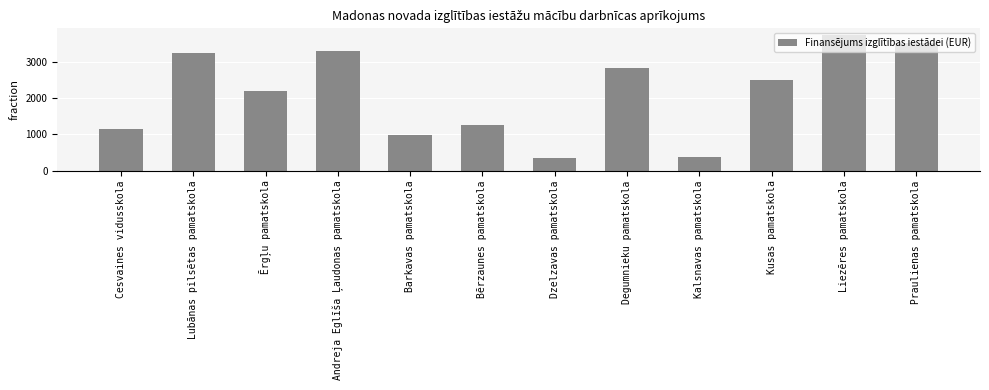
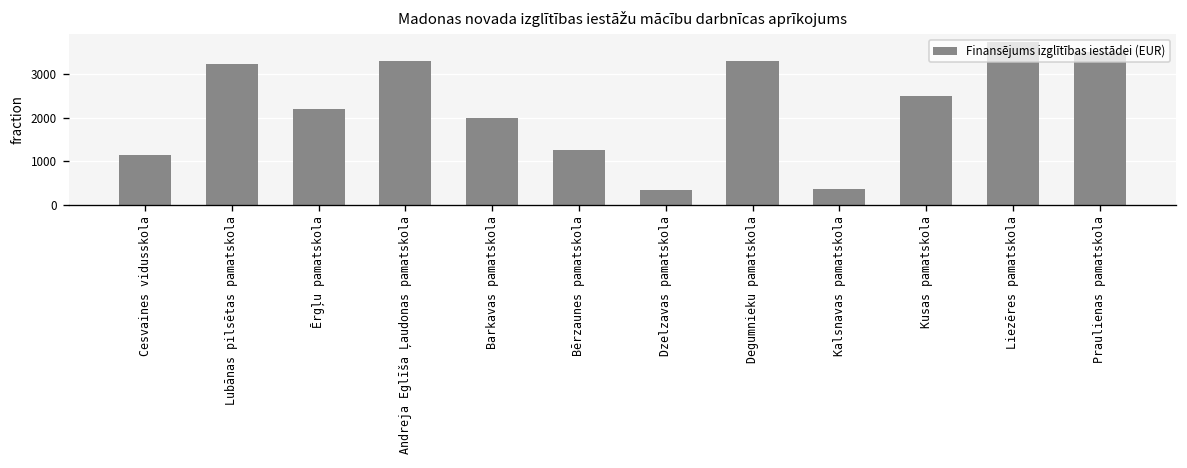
  {
    "Cesvaines vidusskola": 1100,
    "Lubānas pilsētas pamatskola": 3200,
    "Ērgļu pamatskola": 2200,
    "Andreja Eglīša Ļaudonas pamatskola": 3300,
-   "Barkavas pamatskola": 1000,
+   "Barkavas pamatskola": 2000,
    "Bērzaunes pamatskola": 1200,
    "Dzelzavas pamatskola": 300,
-   "Degumnieku pamatskola": 2800,
+   "Degumnieku pamatskola": 3300,
    "Kalsnavas pamatskola": 400,
    "Kusas pamatskola": 2500
  }
